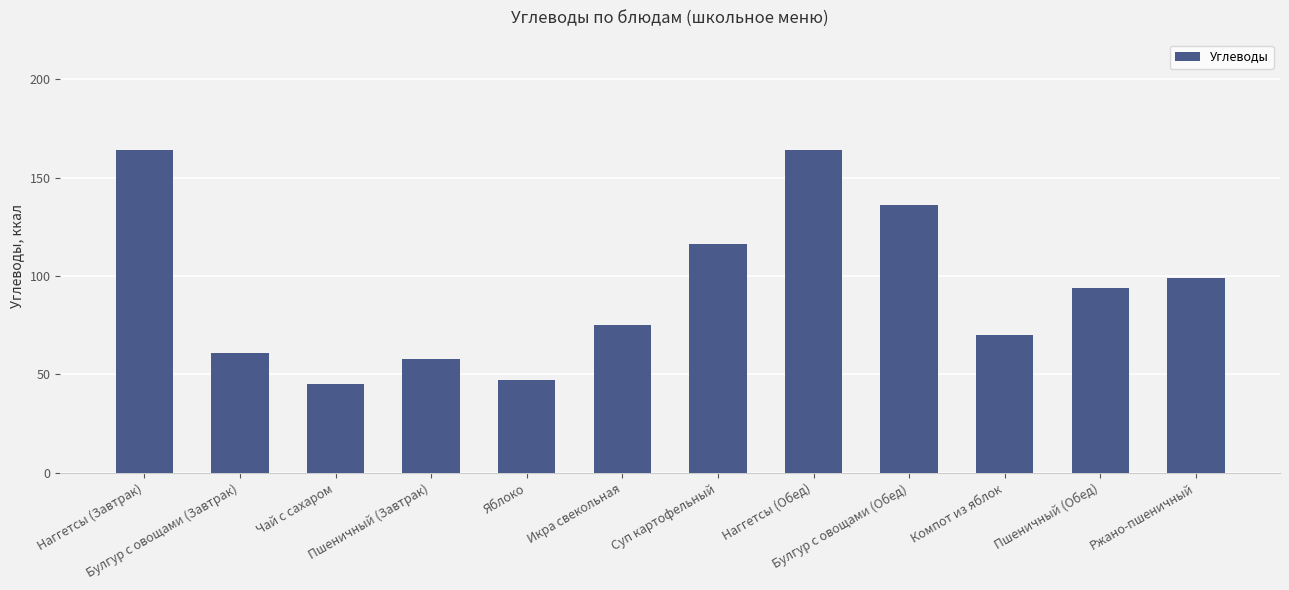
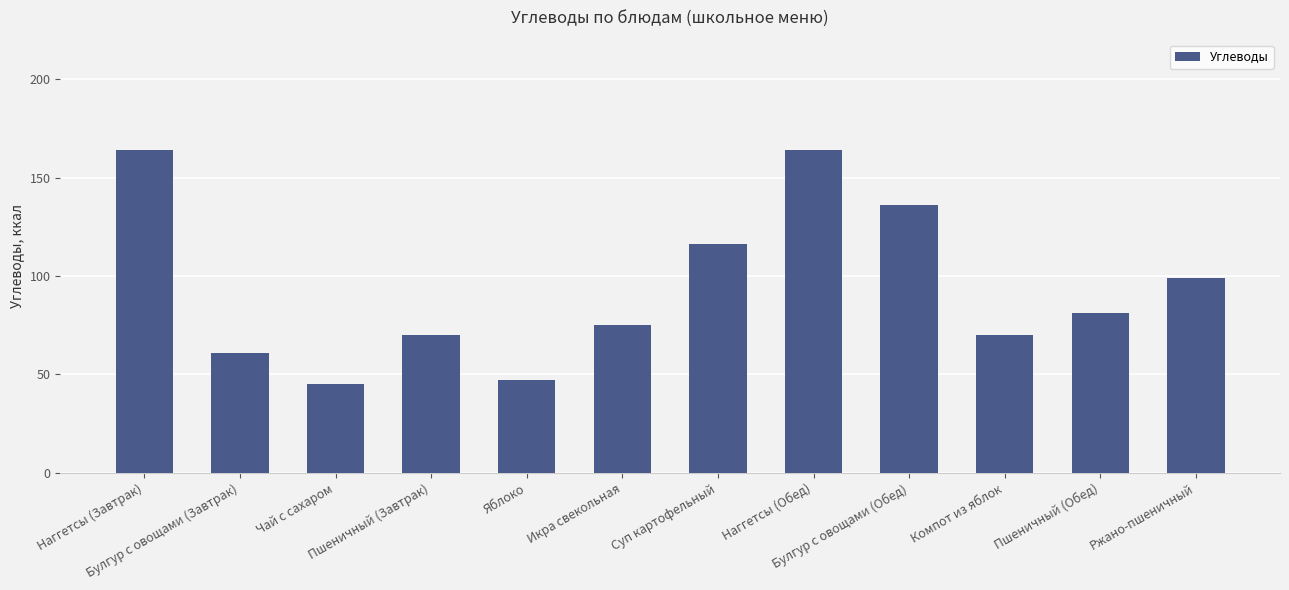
  {
    "Наггетсы (Завтрак)": 164,
    "Булгур с овощами (Завтрак)": 61,
    "Чай с сахаром": 45,
-   "Пшеничный (Завтрак)": 58,
+   "Пшеничный (Завтрак)": 70,
    "Яблоко": 47,
    "Икра свекольная": 75,
    "Суп картофельный": 116,
    "Наггетсы (Обед)": 164,
    "Булгур с овощами (Обед)": 136,
    "Компот из яблок": 70,
-   "Пшеничный (Обед)": 94,
+   "Пшеничный (Обед)": 81,
    "Ржано-пшеничный": 99
  }
